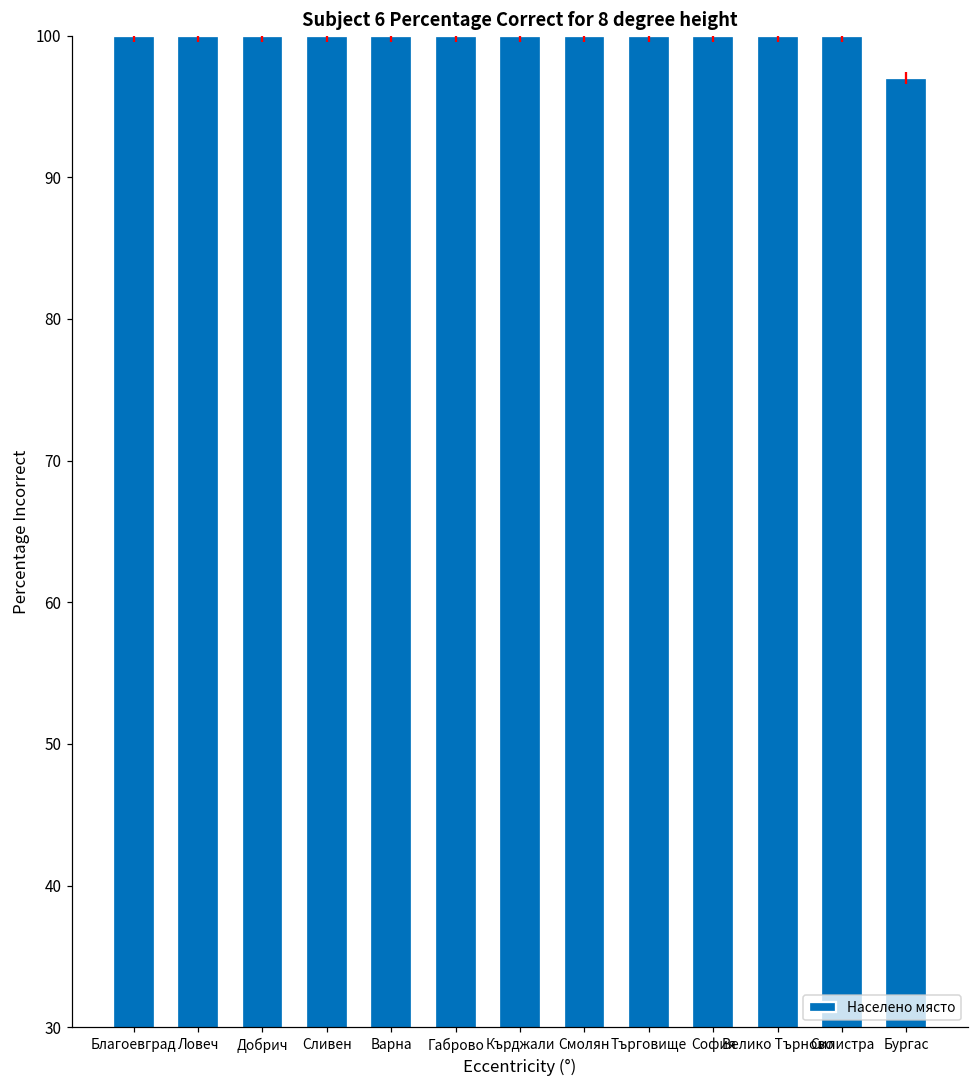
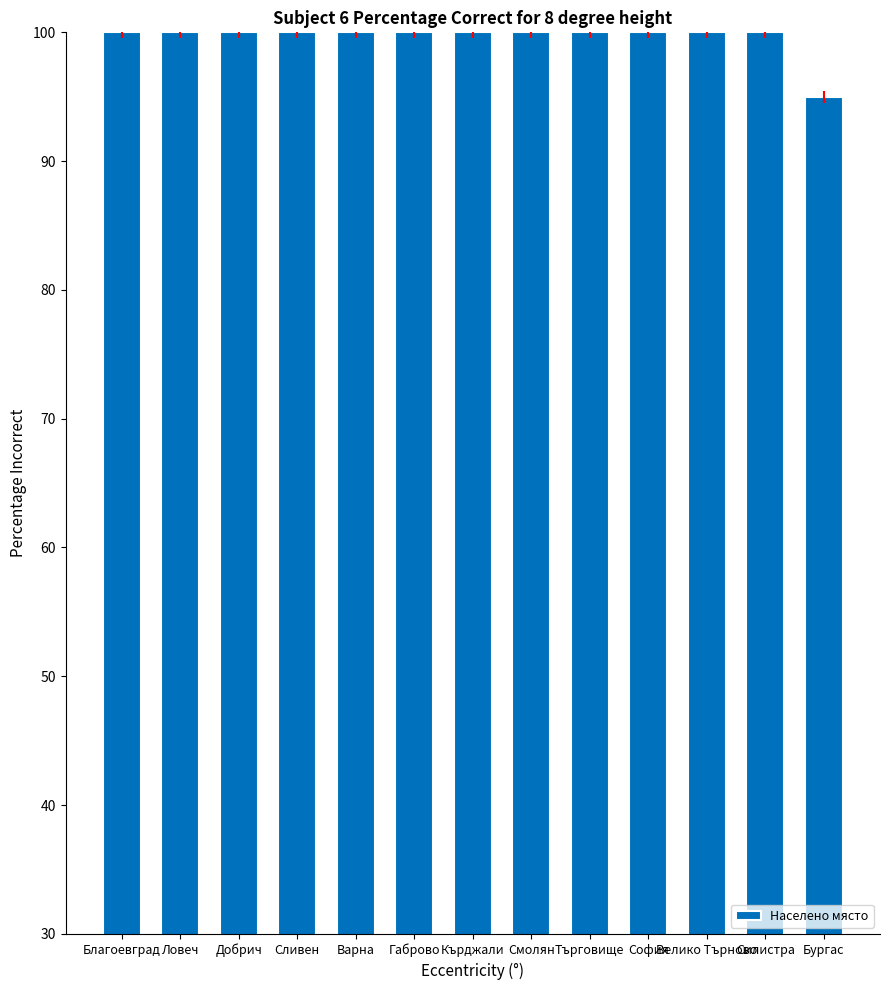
  {
    "Населено място": {
      "Благоевград": 100,
      "Ловеч": 100,
      "Добрич": 100,
      "Сливен": 100,
      "Варна": 100,
      "Габрово": 100,
      "Кърджали": 100,
      "Смолян": 100,
      "Търговище": 100,
-     "Бургас": 97
+     "Бургас": 95
    }
  }
